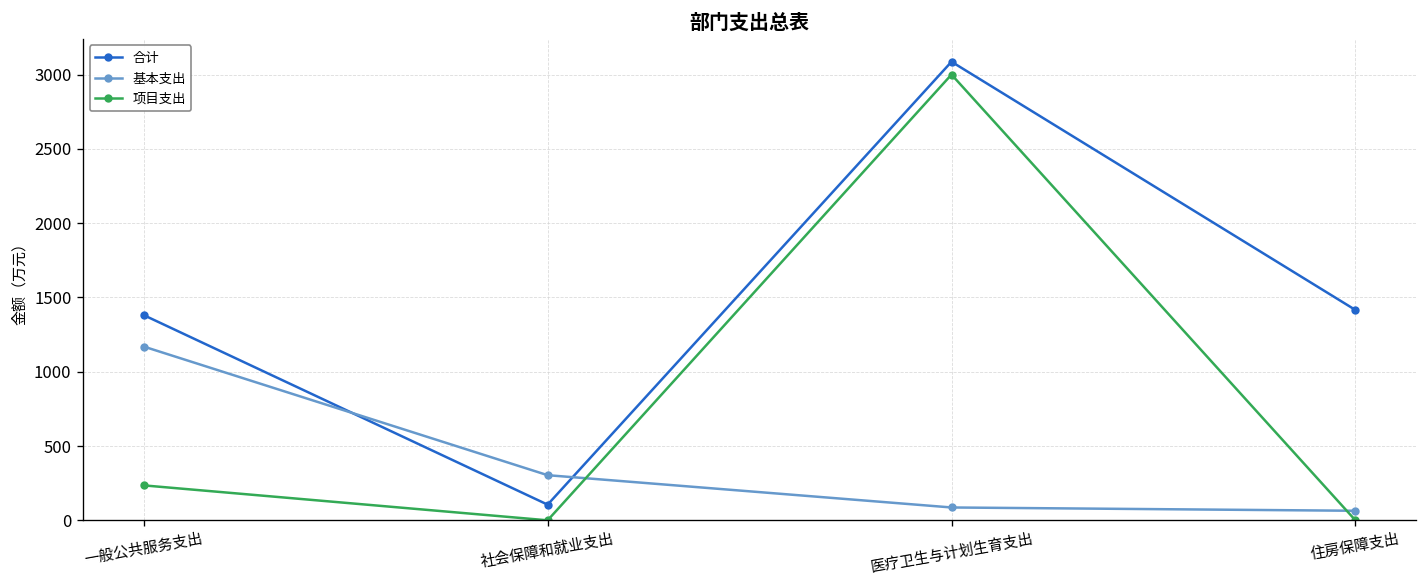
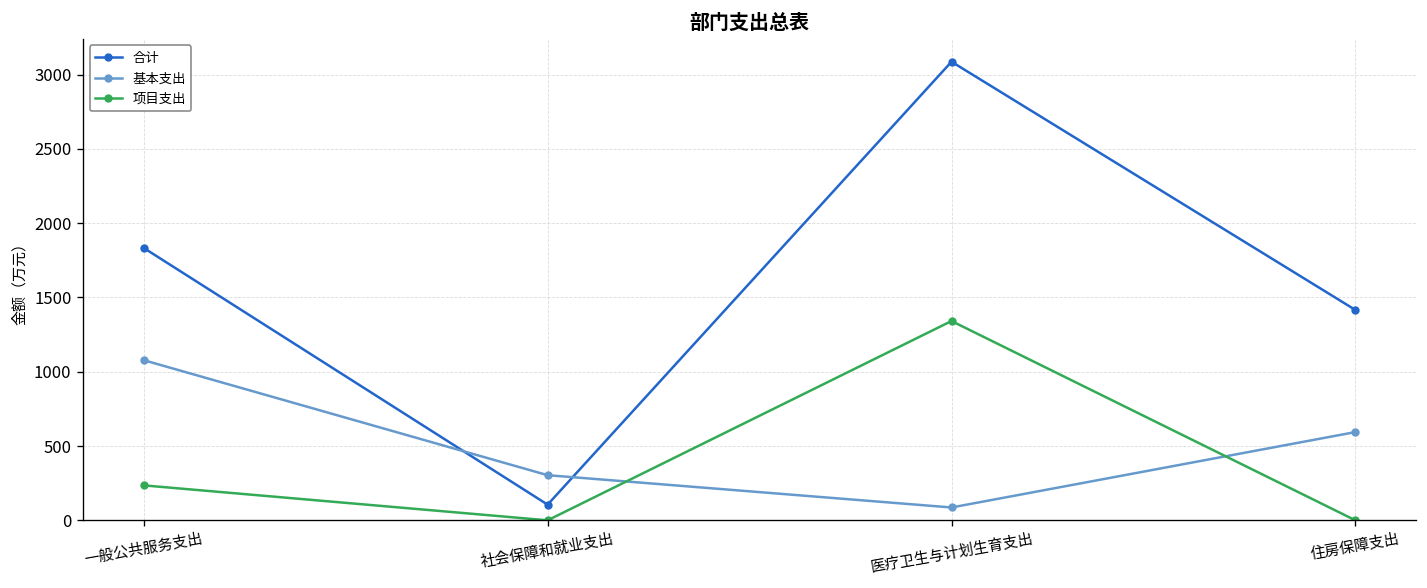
  {
    "合计": {
-     "一般公共服务支出": 1380,
+     "一般公共服务支出": 1830,
      "社会保障和就业支出": 110,
      "医疗卫生与计划生育支出": 3090,
      "住房保障支出": 1420
    },
    "基本支出": {
-     "一般公共服务支出": 1170,
+     "一般公共服务支出": 1080,
      "社会保障和就业支出": 300,
      "医疗卫生与计划生育支出": 90,
-     "住房保障支出": 60
+     "住房保障支出": 590
    },
    "项目支出": {
      "一般公共服务支出": 240,
      "社会保障和就业支出": 0,
-     "医疗卫生与计划生育支出": 3000,
+     "医疗卫生与计划生育支出": 1340,
      "住房保障支出": 0
    }
  }
